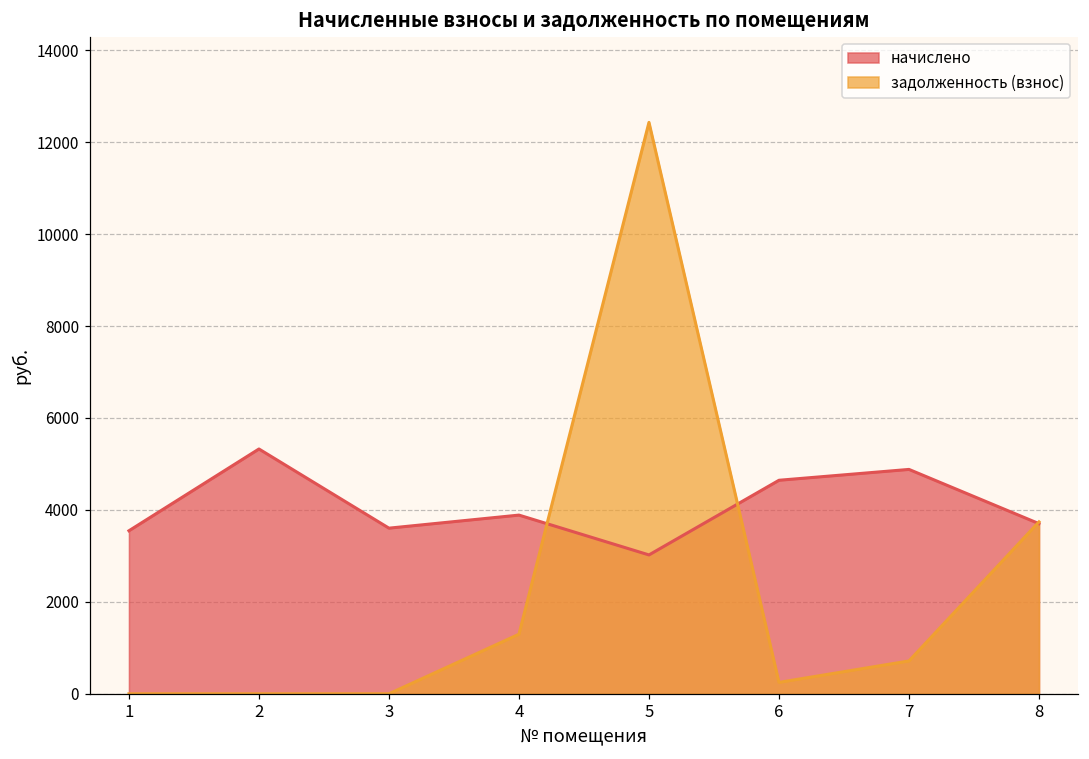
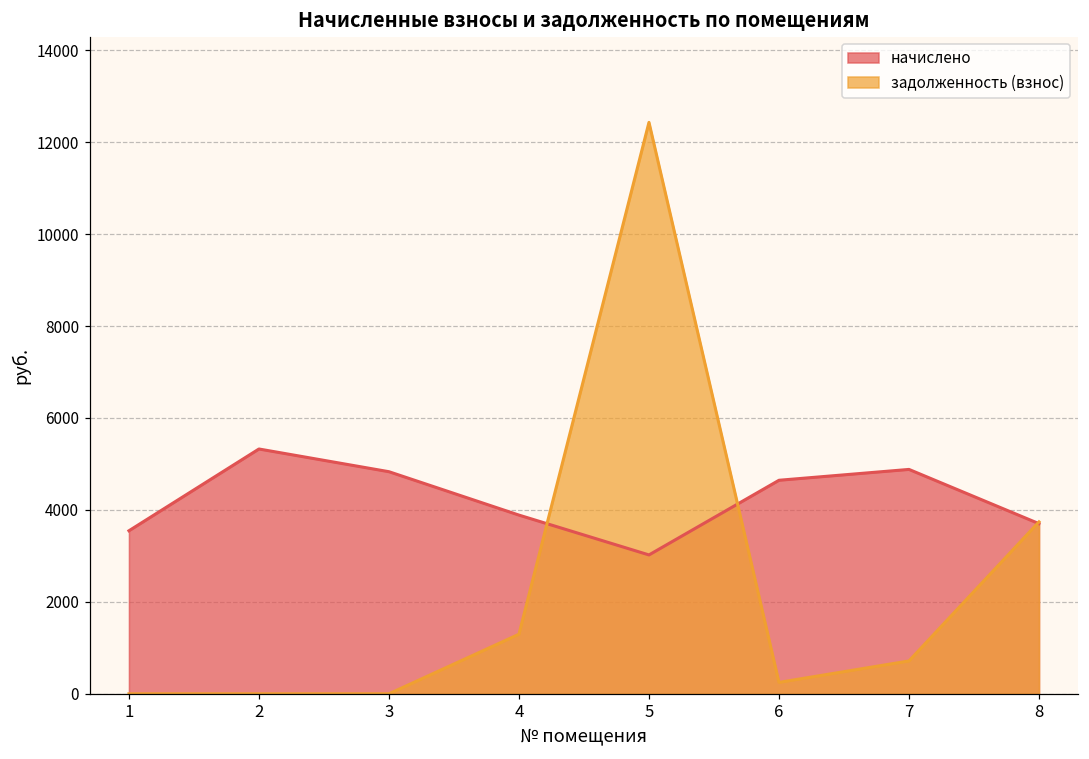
  {
    "начислено": {
      "1": 3500,
      "2": 5300,
-     "3": 3600,
+     "3": 4800,
      "4": 3900,
      "5": 3000,
      "6": 4600,
      "7": 4900
    },
    "задолженность (взнос)": {
      "1": 0,
      "2": 0,
      "3": 0,
      "4": 1300,
      "5": 12400,
      "6": 200,
      "7": 700
    }
  }
